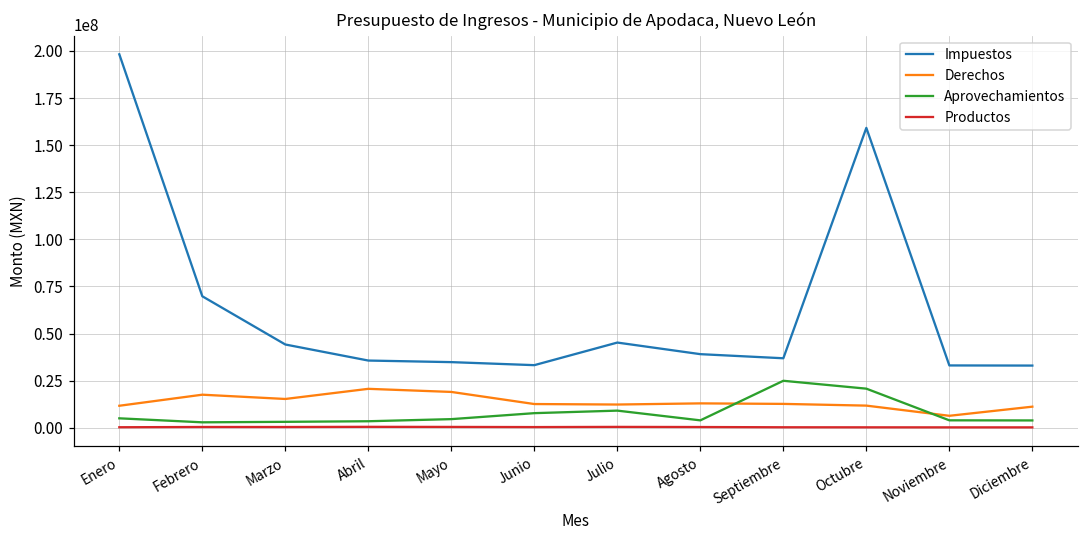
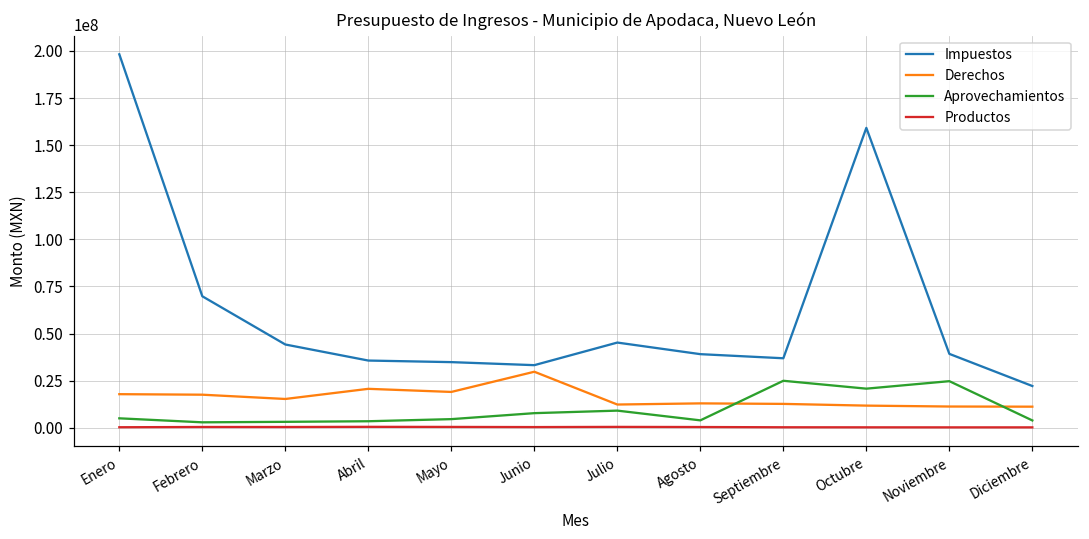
  {
    "Impuestos": {
      "Enero": 198000000,
      "Febrero": 70000000,
      "Marzo": 44000000,
      "Abril": 36000000,
      "Mayo": 35000000,
      "Junio": 33000000,
      "Julio": 45000000,
      "Agosto": 39000000,
      "Septiembre": 37000000,
      "Octubre": 159000000,
-     "Noviembre": 33000000,
-     "Diciembre": 33000000
+     "Noviembre": 39000000,
+     "Diciembre": 22000000
    },
    "Derechos": {
-     "Enero": 12000000,
+     "Enero": 18000000,
      "Febrero": 18000000,
      "Marzo": 15000000,
      "Abril": 21000000,
      "Mayo": 19000000,
-     "Junio": 13000000,
+     "Junio": 30000000,
      "Julio": 12000000,
      "Agosto": 13000000,
      "Septiembre": 13000000,
      "Octubre": 12000000,
-     "Noviembre": 6000000,
+     "Noviembre": 11000000,
      "Diciembre": 11000000
    },
    "Aprovechamientos": {
      "Enero": 5000000,
      "Febrero": 3000000,
      "Marzo": 3000000,
      "Abril": 3000000,
      "Mayo": 5000000,
      "Junio": 8000000,
      "Julio": 9000000,
      "Agosto": 4000000,
      "Septiembre": 25000000,
      "Octubre": 21000000,
-     "Noviembre": 4000000,
+     "Noviembre": 25000000,
      "Diciembre": 4000000
    },
    "Productos": {
      "Enero": 0,
      "Febrero": 0,
      "Marzo": 0,
      "Abril": 0,
      "Mayo": 0,
      "Junio": 0,
      "Julio": 0,
      "Agosto": 0,
      "Septiembre": 0,
      "Octubre": 0,
      "Noviembre": 0,
      "Diciembre": 0
    }
  }
